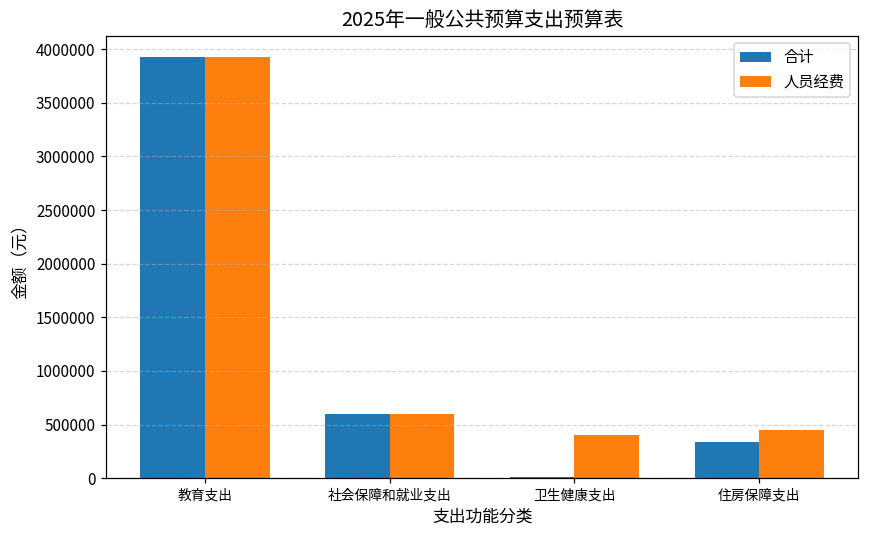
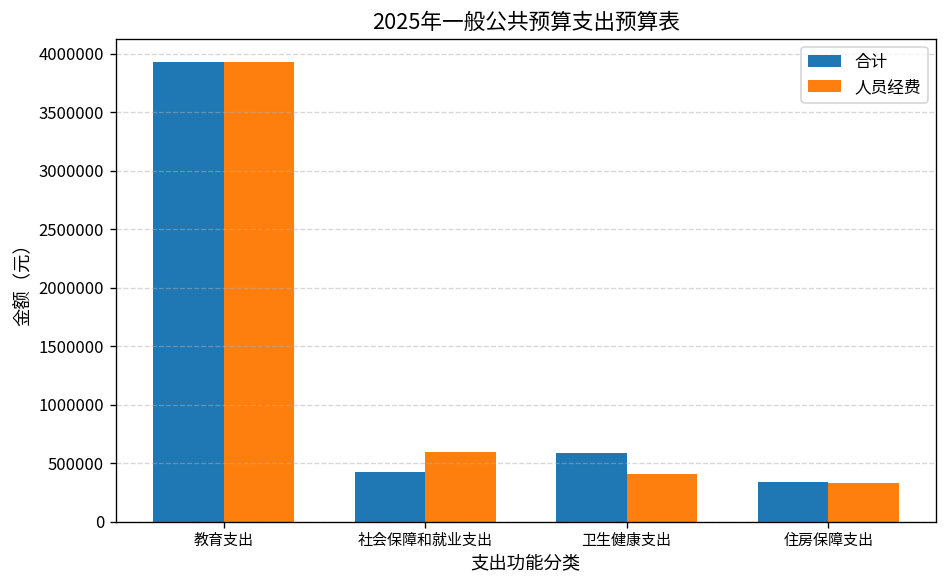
  {
    "合计": {
      "教育支出": 3900000,
-     "社会保障和就业支出": 600000,
-     "卫生健康支出": 0,
+     "社会保障和就业支出": 400000,
+     "卫生健康支出": 600000,
      "住房保障支出": 300000
    },
    "人员经费": {
      "教育支出": 3900000,
      "社会保障和就业支出": 600000,
      "卫生健康支出": 400000,
-     "住房保障支出": 400000
+     "住房保障支出": 300000
    }
  }
